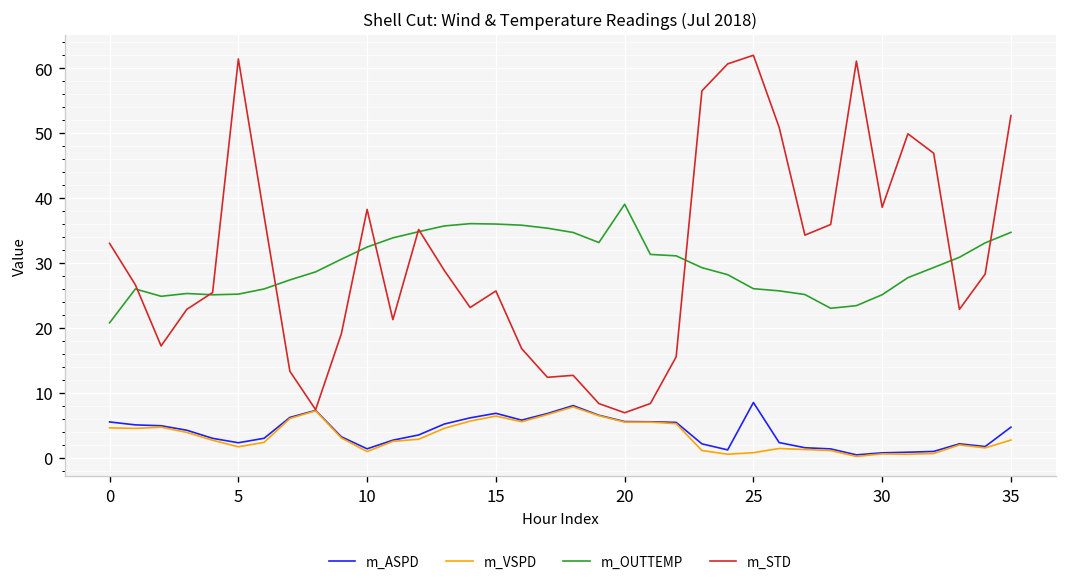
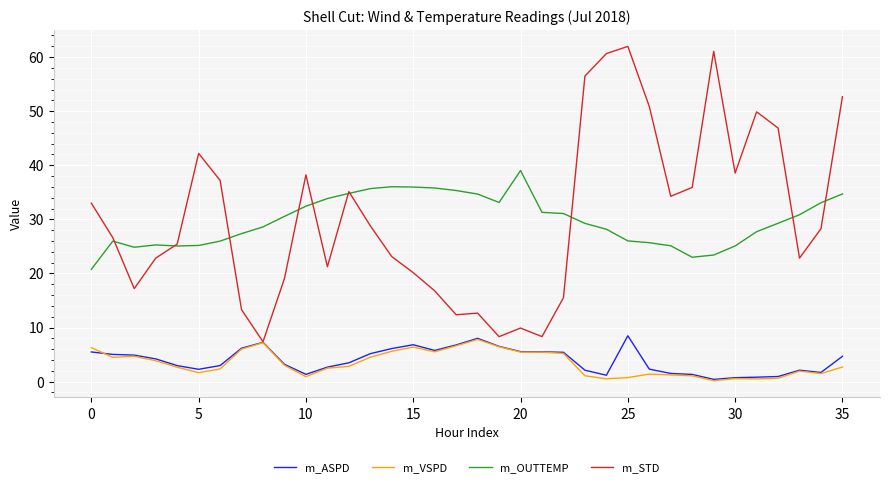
  {
    "m_ASPD": {
      "0": 5,
      "5": 2,
      "25": 8,
      "35": 5
    },
    "m_VSPD": {
-     "0": 5,
+     "0": 6,
      "5": 2,
      "25": 1,
      "35": 3
    },
    "m_OUTTEMP": {
      "0": 21,
      "5": 25,
      "10": 32,
      "15": 36,
      "20": 39,
      "25": 26,
      "30": 25,
      "35": 35
    },
    "m_STD": {
      "0": 33,
-     "5": 61,
+     "5": 42,
      "10": 38,
-     "15": 26,
-     "20": 7,
+     "15": 20,
+     "20": 10,
      "25": 62,
      "30": 39,
      "35": 53
    }
  }
